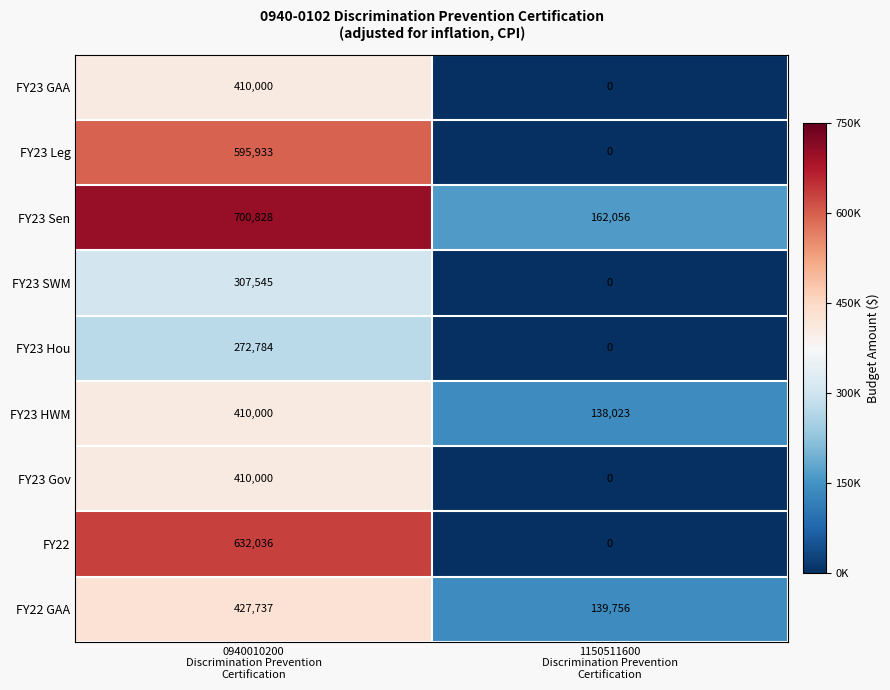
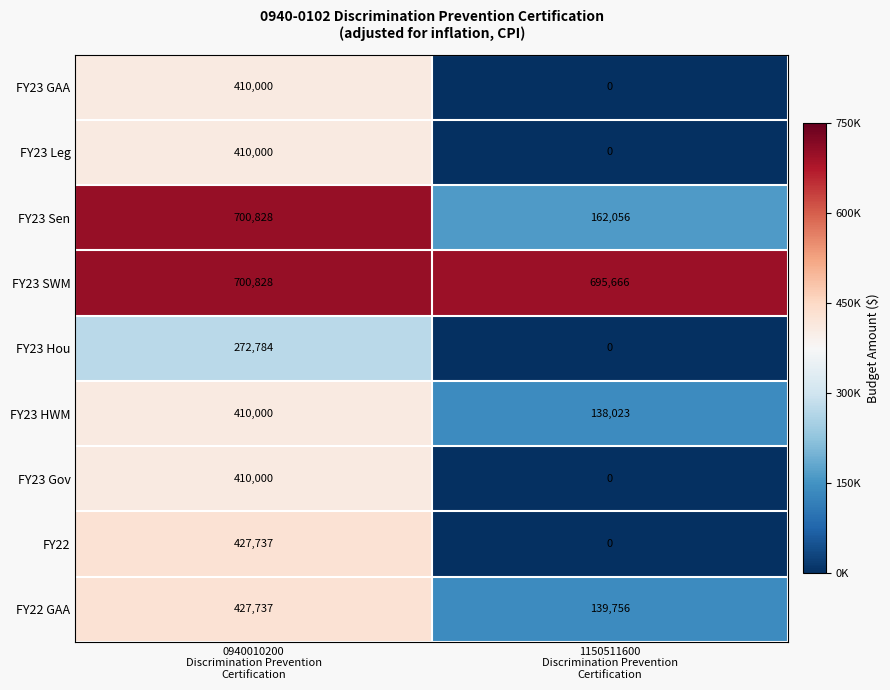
  {
    "FY23 GAA": {
      "0940010200 Discrimination Prevention Certification": "410,000",
      "1150511600 Discrimination Prevention Certification": "0"
    },
    "FY23 Leg": {
-     "0940010200 Discrimination Prevention Certification": "595,933",
+     "0940010200 Discrimination Prevention Certification": "410,000",
      "1150511600 Discrimination Prevention Certification": "0"
    },
    "FY23 Sen": {
      "0940010200 Discrimination Prevention Certification": "700,828",
      "1150511600 Discrimination Prevention Certification": "162,056"
    },
    "FY23 SWM": {
-     "0940010200 Discrimination Prevention Certification": "307,545",
-     "1150511600 Discrimination Prevention Certification": "0"
+     "0940010200 Discrimination Prevention Certification": "700,828",
+     "1150511600 Discrimination Prevention Certification": "695,666"
    },
    "FY23 Hou": {
      "0940010200 Discrimination Prevention Certification": "272,784",
      "1150511600 Discrimination Prevention Certification": "0"
    },
    "FY23 HWM": {
      "0940010200 Discrimination Prevention Certification": "410,000",
      "1150511600 Discrimination Prevention Certification": "138,023"
    },
    "FY23 Gov": {
      "0940010200 Discrimination Prevention Certification": "410,000",
      "1150511600 Discrimination Prevention Certification": "0"
    },
    "FY22": {
-     "0940010200 Discrimination Prevention Certification": "632,036",
+     "0940010200 Discrimination Prevention Certification": "427,737",
      "1150511600 Discrimination Prevention Certification": "0"
    },
    "FY22 GAA": {
      "0940010200 Discrimination Prevention Certification": "427,737",
      "1150511600 Discrimination Prevention Certification": "139,756"
    }
  }
